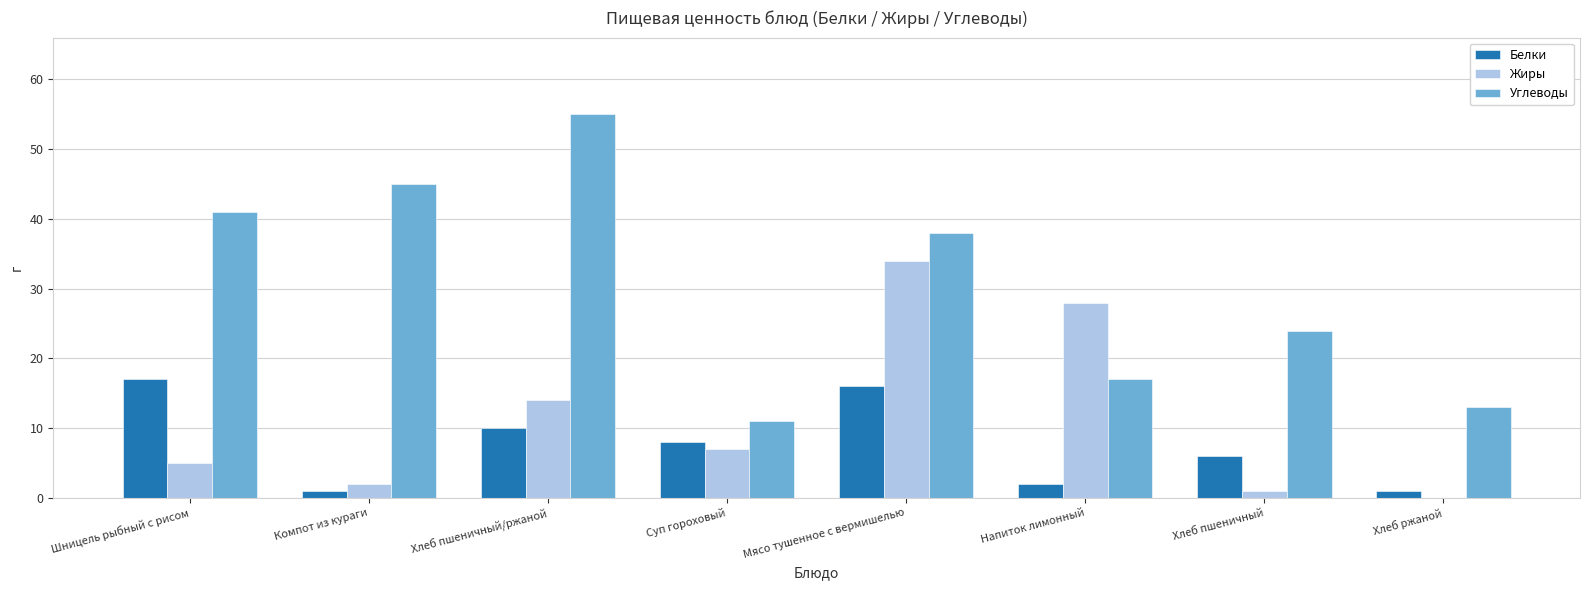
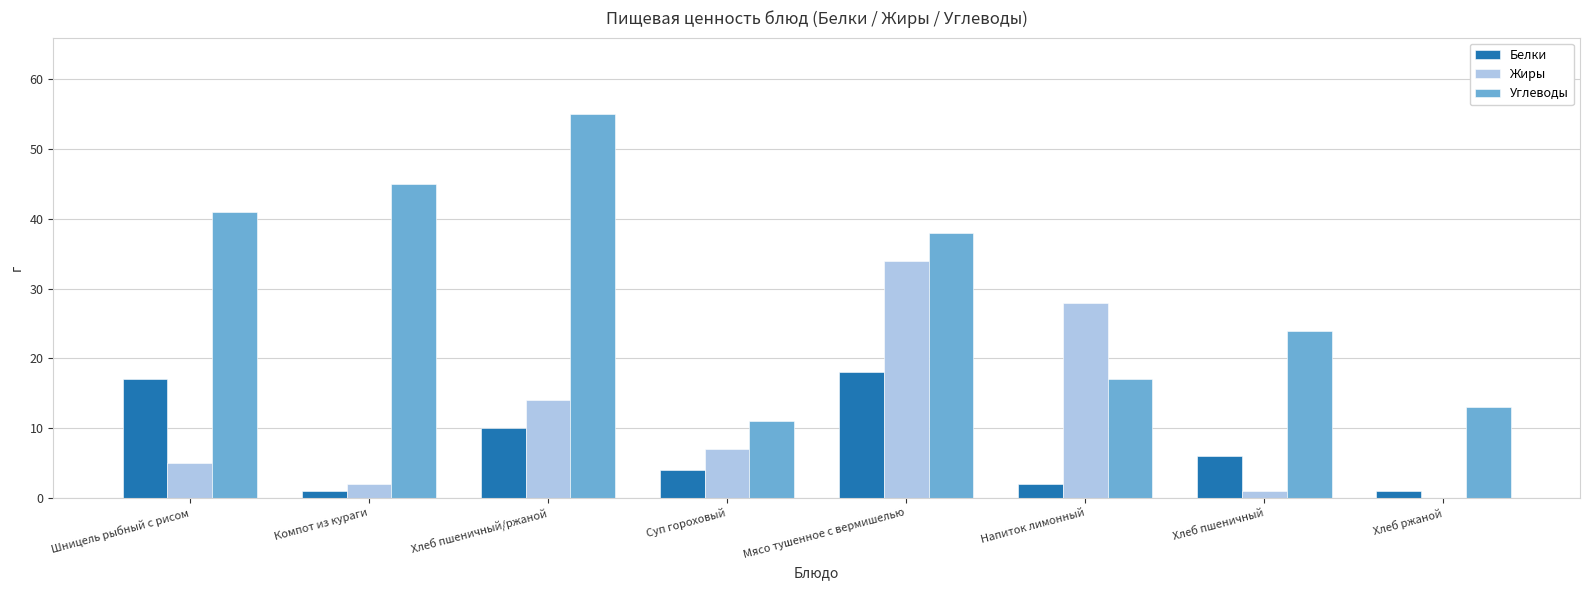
  {
    "Белки": {
      "Шницель рыбный с рисом": 17,
      "Компот из кураги": 1,
      "Хлеб пшеничный/ржаной": 10,
-     "Суп гороховый": 8,
-     "Мясо тушенное с вермишелью": 16,
+     "Суп гороховый": 4,
+     "Мясо тушенное с вермишелью": 18,
      "Напиток лимонный": 2,
      "Хлеб пшеничный": 6,
      "Хлеб ржаной": 1
    },
    "Жиры": {
      "Шницель рыбный с рисом": 5,
      "Компот из кураги": 2,
      "Хлеб пшеничный/ржаной": 14,
      "Суп гороховый": 7,
      "Мясо тушенное с вермишелью": 34,
      "Напиток лимонный": 28,
      "Хлеб пшеничный": 1,
      "Хлеб ржаной": 0
    },
    "Углеводы": {
      "Шницель рыбный с рисом": 41,
      "Компот из кураги": 45,
      "Хлеб пшеничный/ржаной": 55,
      "Суп гороховый": 11,
      "Мясо тушенное с вермишелью": 38,
      "Напиток лимонный": 17,
      "Хлеб пшеничный": 24,
      "Хлеб ржаной": 13
    }
  }
